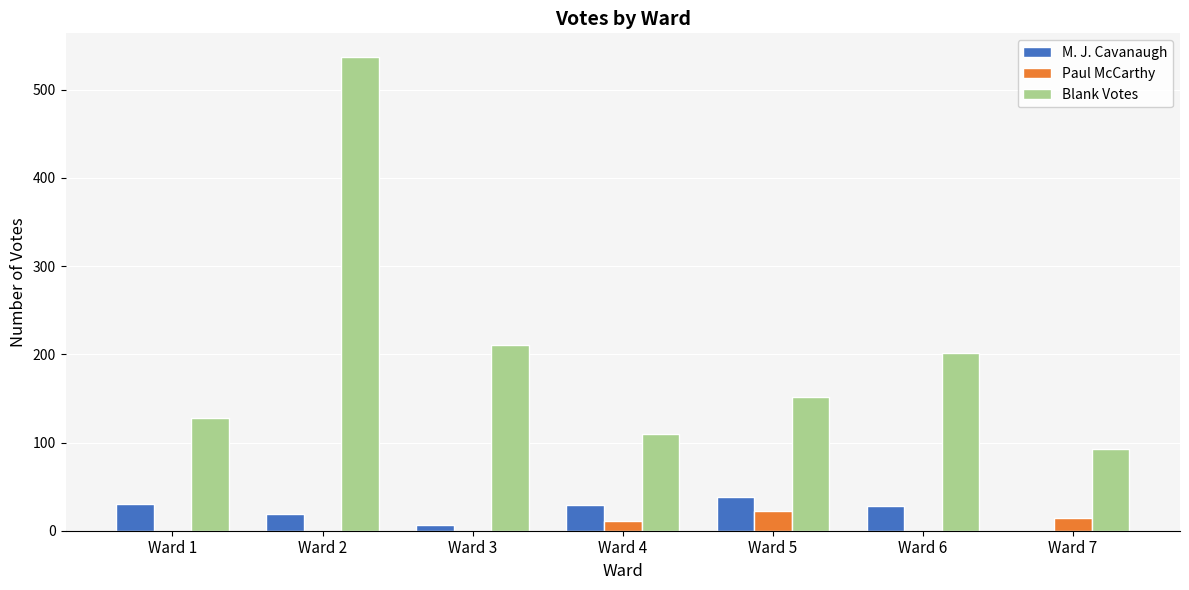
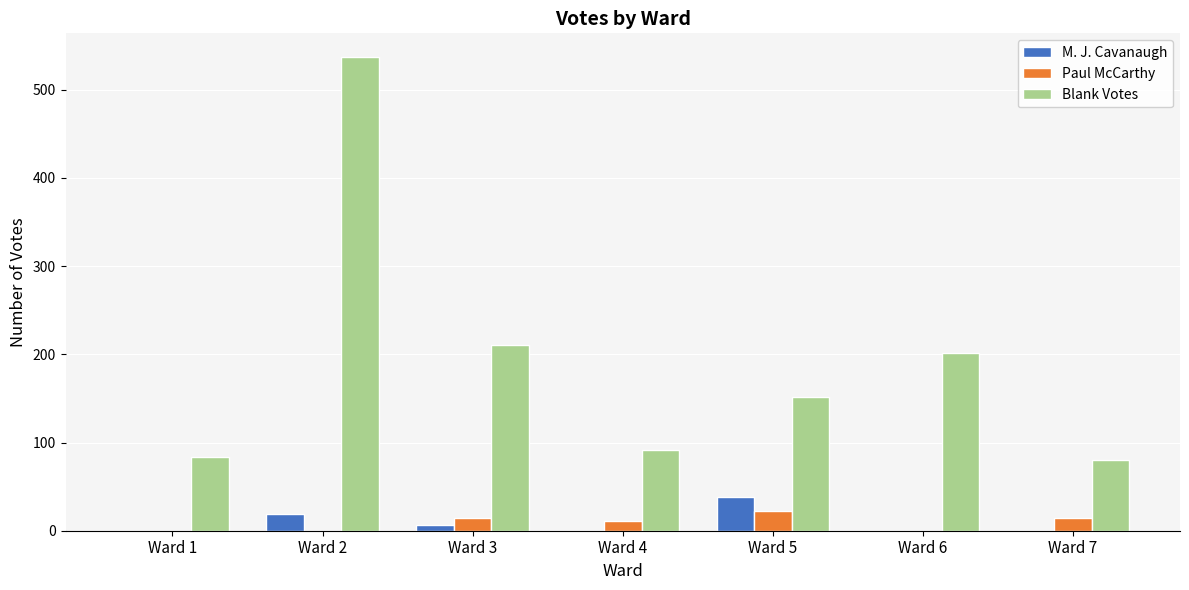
  {
    "M. J. Cavanaugh": {
-     "Ward 1": 30,
+     "Ward 1": 0,
      "Ward 2": 20,
      "Ward 3": 10,
-     "Ward 4": 30,
+     "Ward 4": 0,
      "Ward 5": 40,
-     "Ward 6": 30,
+     "Ward 6": 0,
      "Ward 7": 0
    },
    "Paul McCarthy": {
      "Ward 1": 0,
      "Ward 2": 0,
-     "Ward 3": 0,
+     "Ward 3": 10,
      "Ward 4": 10,
      "Ward 5": 20,
      "Ward 6": 0,
      "Ward 7": 10
    },
    "Blank Votes": {
-     "Ward 1": 130,
+     "Ward 1": 80,
      "Ward 2": 540,
      "Ward 3": 210,
-     "Ward 4": 110,
+     "Ward 4": 90,
      "Ward 5": 150,
      "Ward 6": 200,
-     "Ward 7": 90
+     "Ward 7": 80
    }
  }
